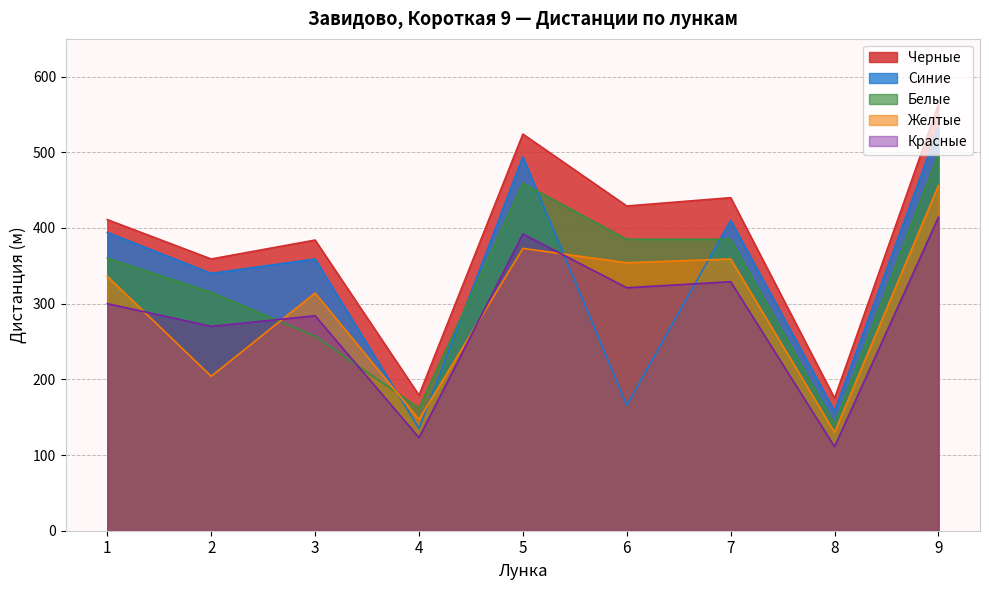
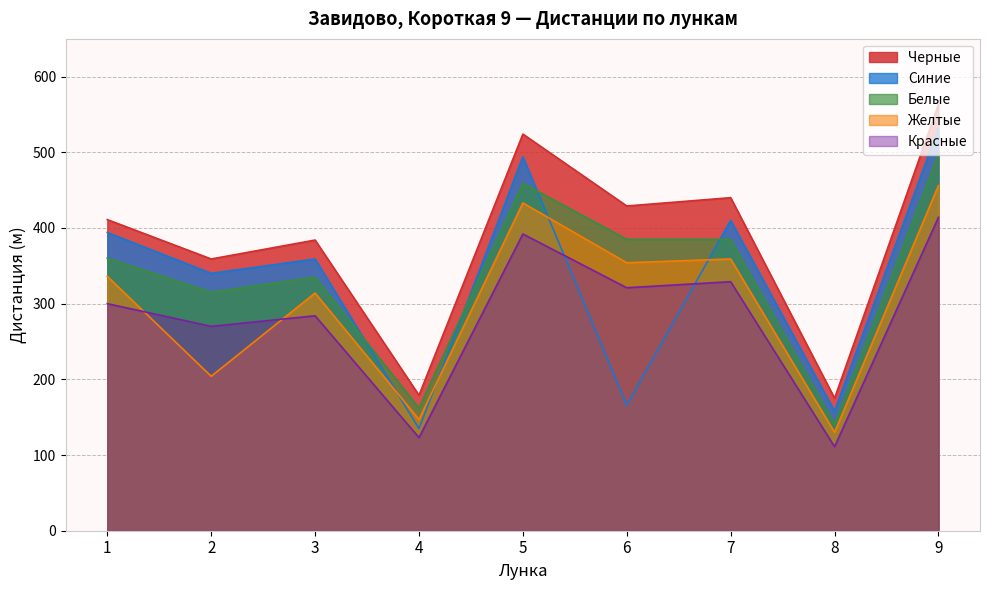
  {
    "Черные": {
      "1": 410,
      "2": 360,
      "3": 380,
      "4": 180,
      "5": 520,
      "6": 430,
      "7": 440,
      "8": 180
    },
    "Синие": {
      "1": 390,
      "2": 340,
      "3": 360,
      "4": 140,
      "5": 490,
      "6": 170,
      "7": 410,
      "8": 160
    },
    "Белые": {
      "1": 360,
      "2": 320,
-     "3": 260,
+     "3": 340,
      "4": 160,
      "5": 460,
      "6": 390,
      "7": 390,
      "8": 140
    },
    "Желтые": {
      "1": 340,
      "2": 200,
      "3": 310,
      "4": 150,
-     "5": 370,
+     "5": 430,
      "6": 350,
      "7": 360,
      "8": 130,
      "9": 460
    },
    "Красные": {
      "1": 300,
      "2": 270,
      "3": 280,
      "4": 120,
      "5": 390,
      "6": 320,
      "7": 330,
      "8": 110,
      "9": 410
    }
  }
